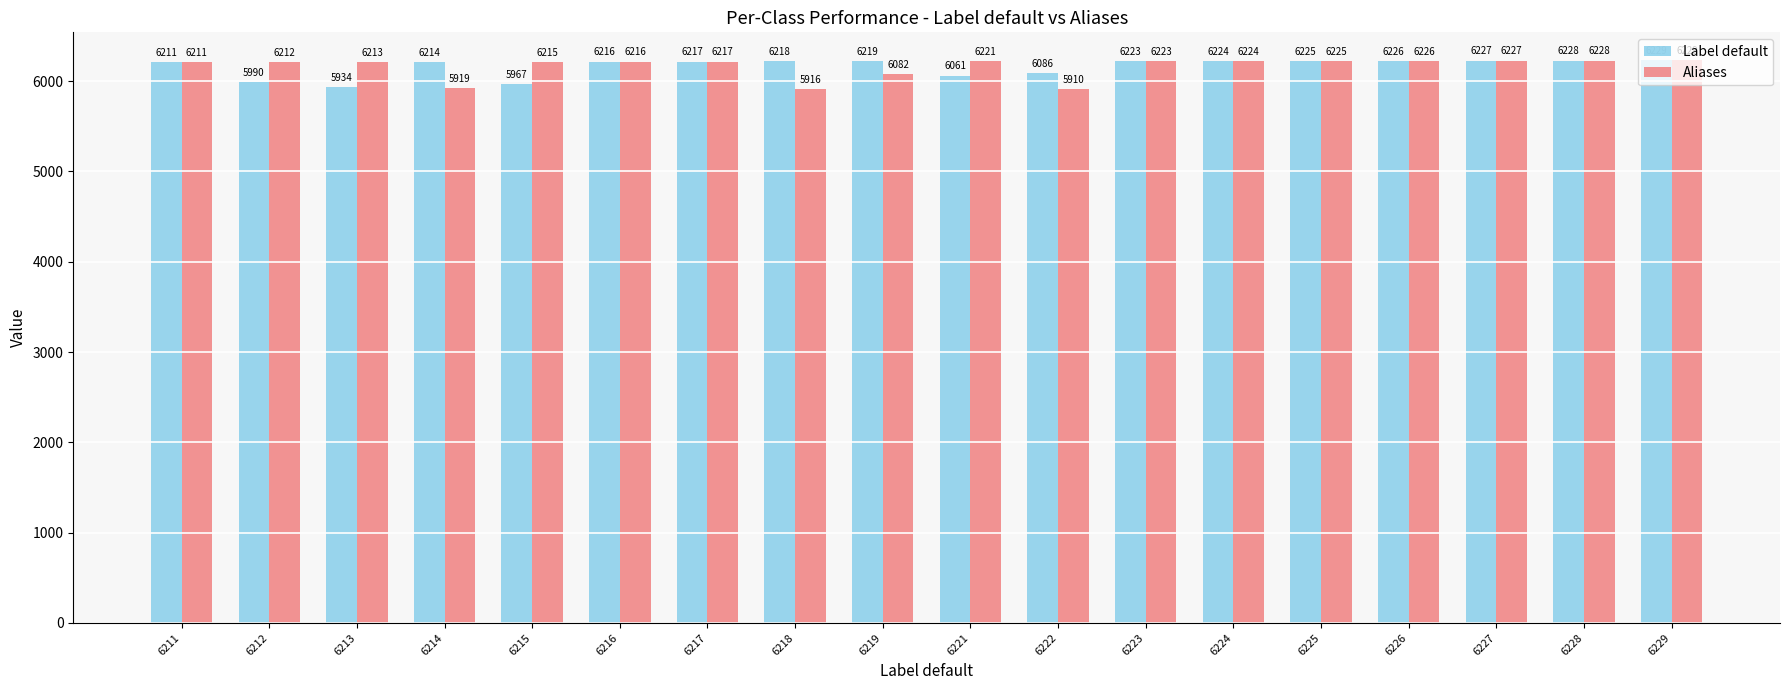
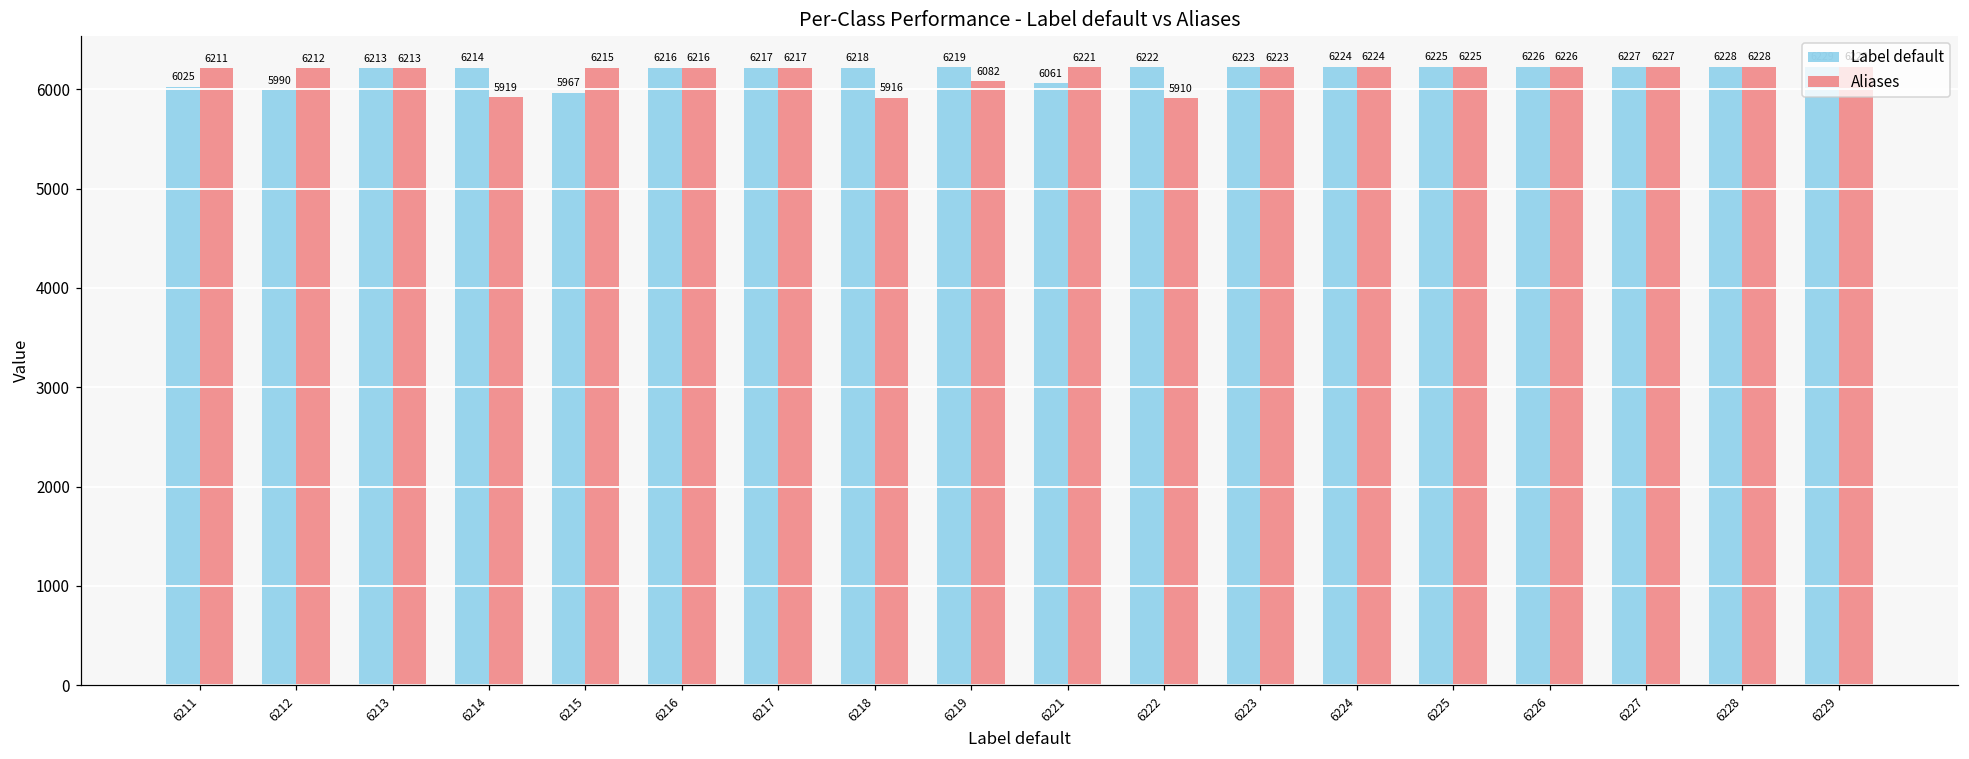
  {
    "Label default": {
-     "6211": 6211,
+     "6211": 6025,
      "6212": 5990,
-     "6213": 5934,
+     "6213": 6213,
      "6214": 6214,
      "6215": 5967,
      "6216": 6216,
      "6217": 6217,
      "6218": 6218,
      "6219": 6219,
      "6221": 6061,
-     "6222": 6086,
+     "6222": 6222,
      "6223": 6223,
      "6224": 6224,
      "6225": 6225,
      "6226": 6226,
      "6227": 6227,
      "6228": 6228
    },
    "Aliases": {
      "6211": 6211,
      "6212": 6212,
      "6213": 6213,
      "6214": 5919,
      "6215": 6215,
      "6216": 6216,
      "6217": 6217,
      "6218": 5916,
      "6219": 6082,
      "6221": 6221,
      "6222": 5910,
      "6223": 6223,
      "6224": 6224,
      "6225": 6225,
      "6226": 6226,
      "6227": 6227,
      "6228": 6228
    }
  }
